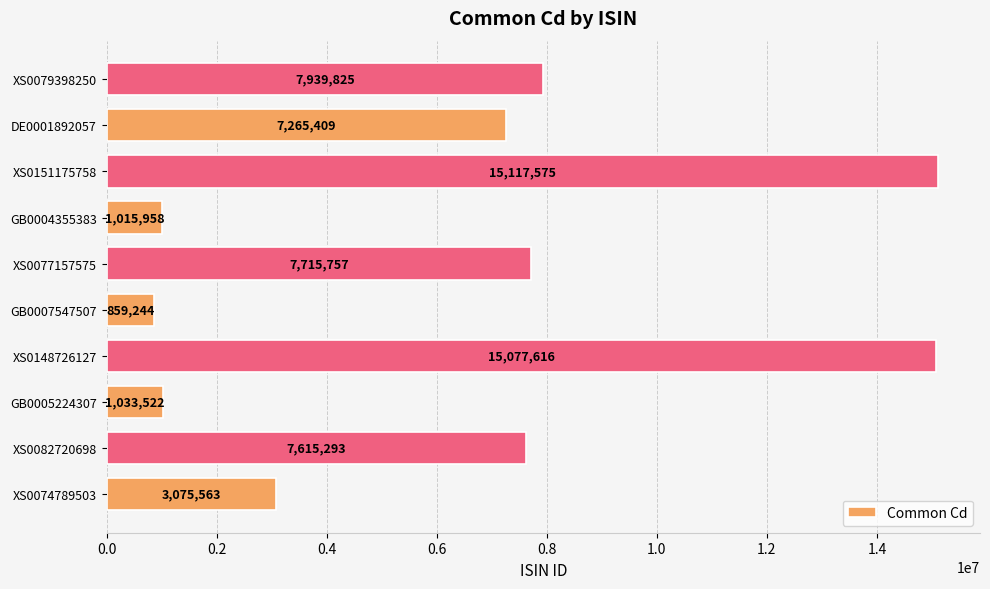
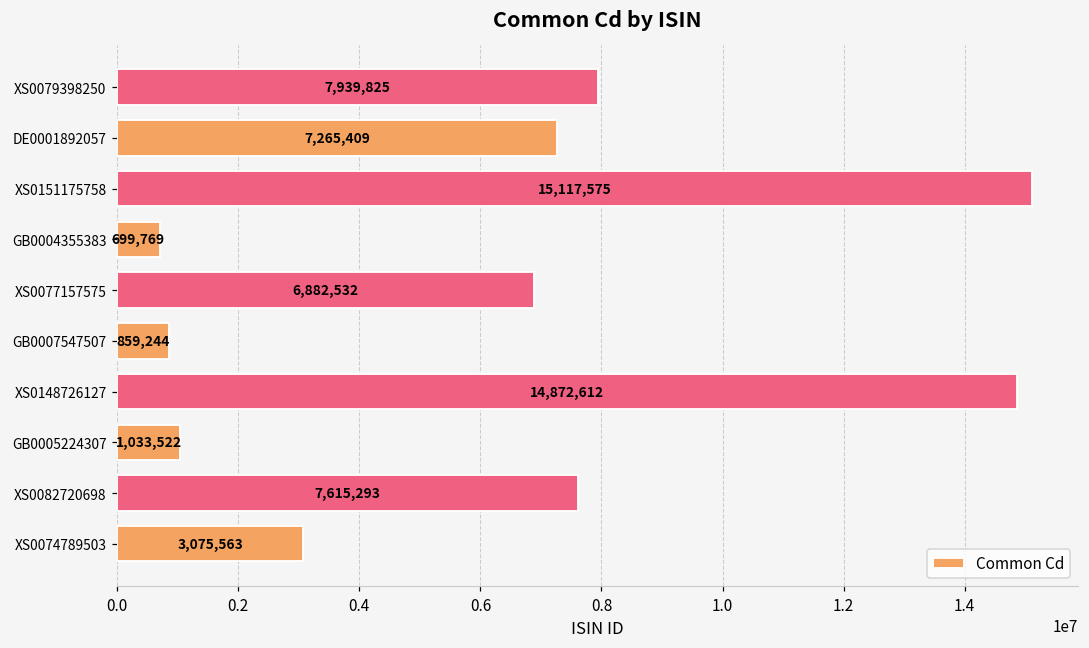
  {
    "XS0079398250": "7,939,825",
    "DE0001892057": "7,265,409",
    "XS0151175758": "15,117,575",
-   "GB0004355383": "1,015,958",
-   "XS0077157575": "7,715,757",
+   "GB0004355383": "699,769",
+   "XS0077157575": "6,882,532",
    "GB0007547507": "859,244",
-   "XS0148726127": "15,077,616",
+   "XS0148726127": "14,872,612",
    "GB0005224307": "1,033,522",
    "XS0082720698": "7,615,293",
    "XS0074789503": "3,075,563"
  }
